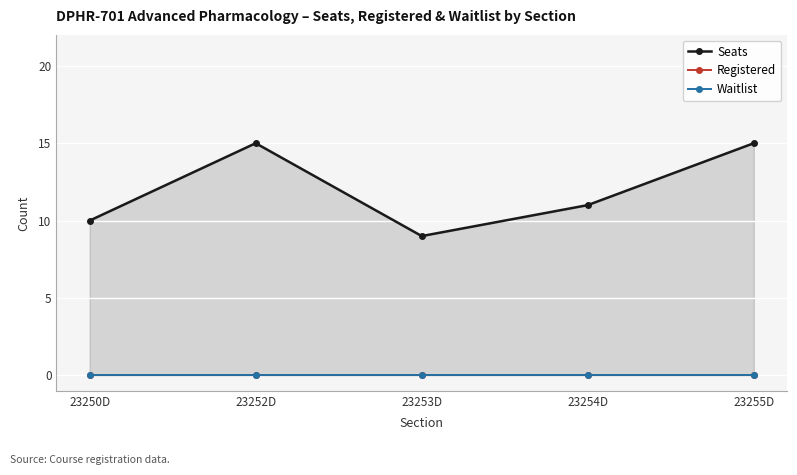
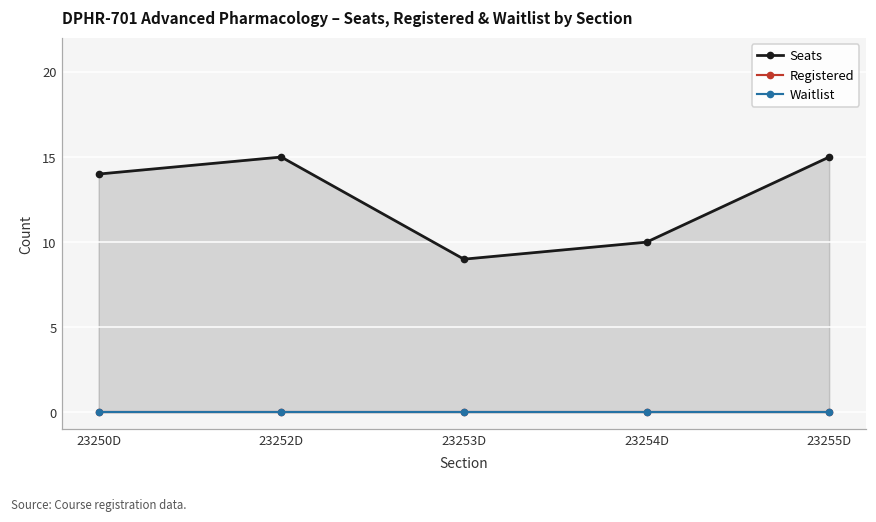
  {
    "Seats": {
-     "23250D": 10,
+     "23250D": 14,
      "23252D": 15,
      "23253D": 9,
-     "23254D": 11,
+     "23254D": 10,
      "23255D": 15
    },
    "Waitlist": {
      "23250D": 0,
      "23252D": 0,
      "23253D": 0,
      "23254D": 0,
      "23255D": 0
    }
  }
